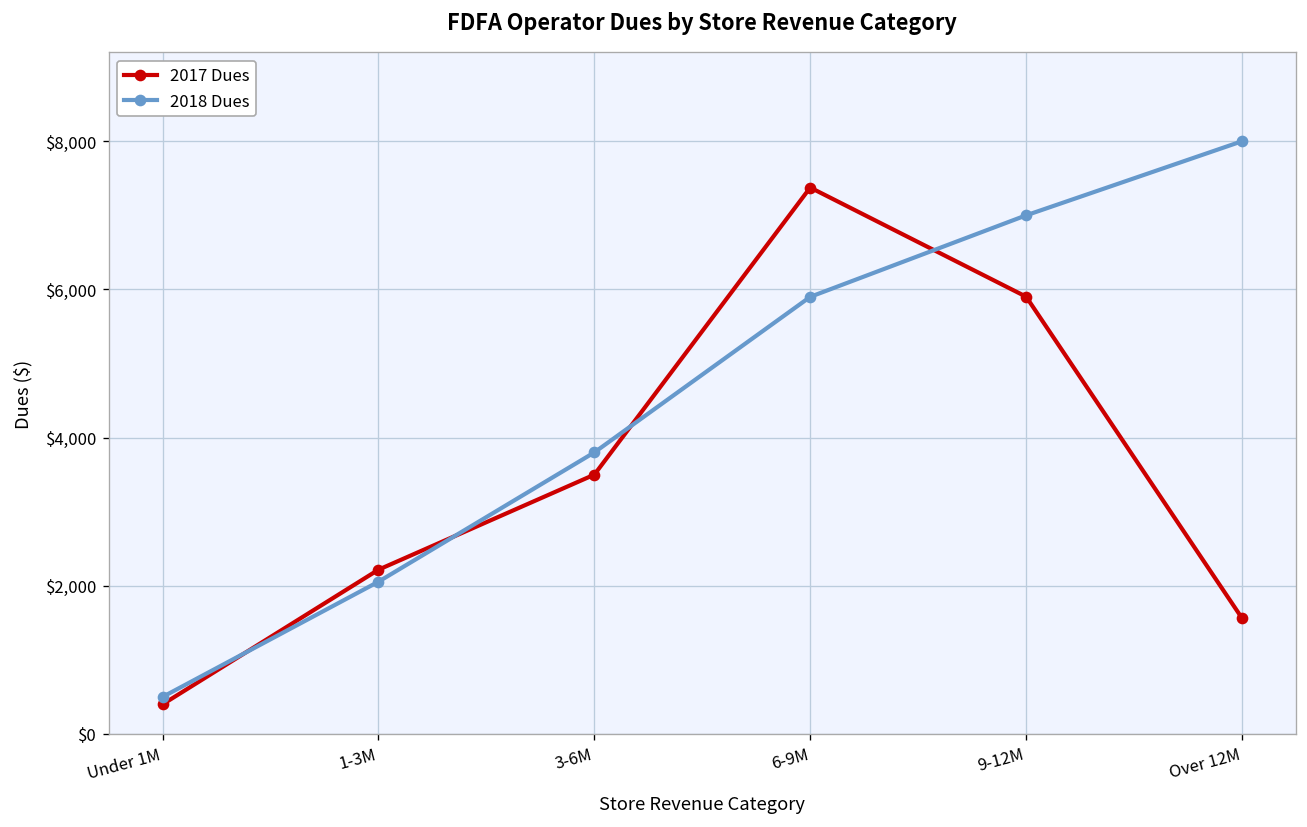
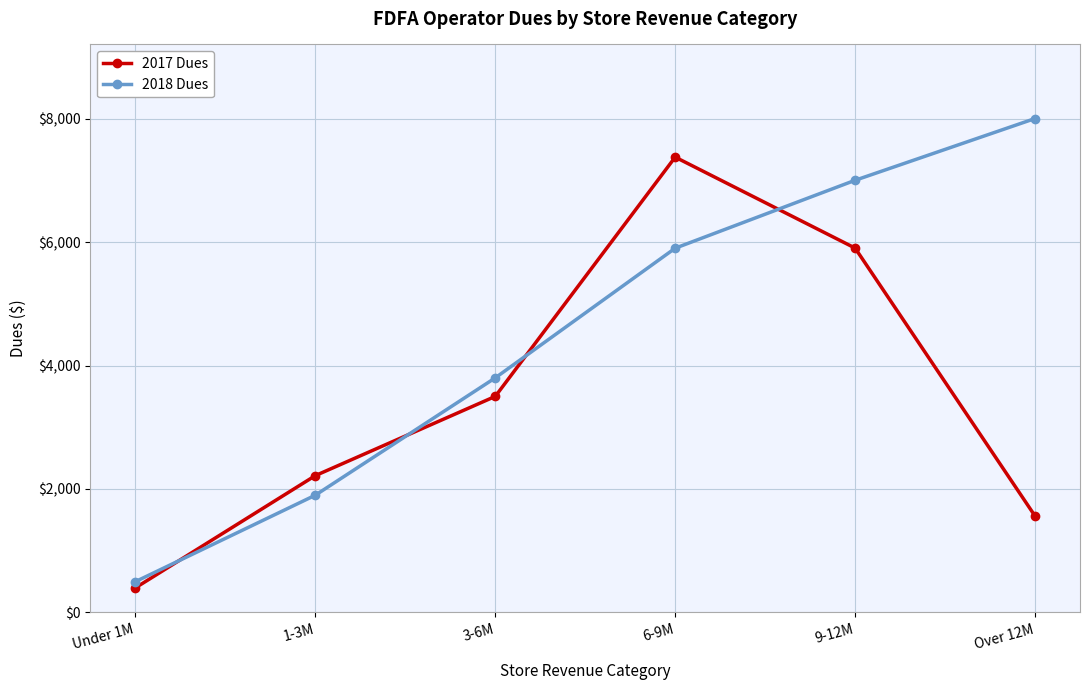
  {
    "2017 Dues": {
      "Under 1M": "$400",
      "1-3M": "$2,200",
      "3-6M": "$3,500",
      "6-9M": "$7,400",
      "9-12M": "$5,900",
      "Over 12M": "$1,600"
    },
    "2018 Dues": {
      "Under 1M": "$500",
-     "1-3M": "$2,100",
+     "1-3M": "$1,900",
      "3-6M": "$3,800",
      "6-9M": "$5,900",
      "9-12M": "$7,000",
      "Over 12M": "$8,000"
    }
  }
